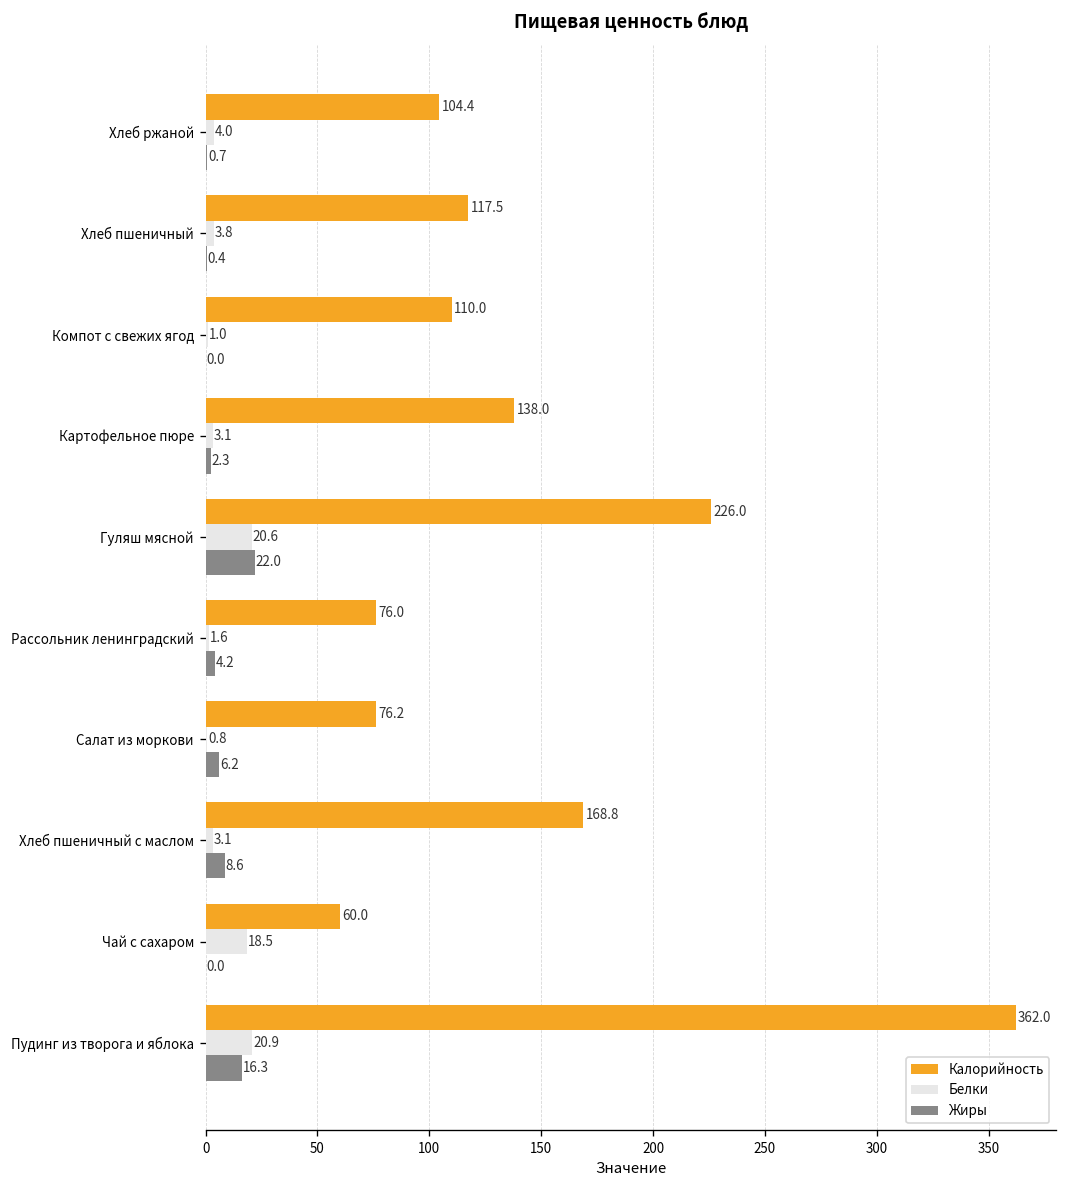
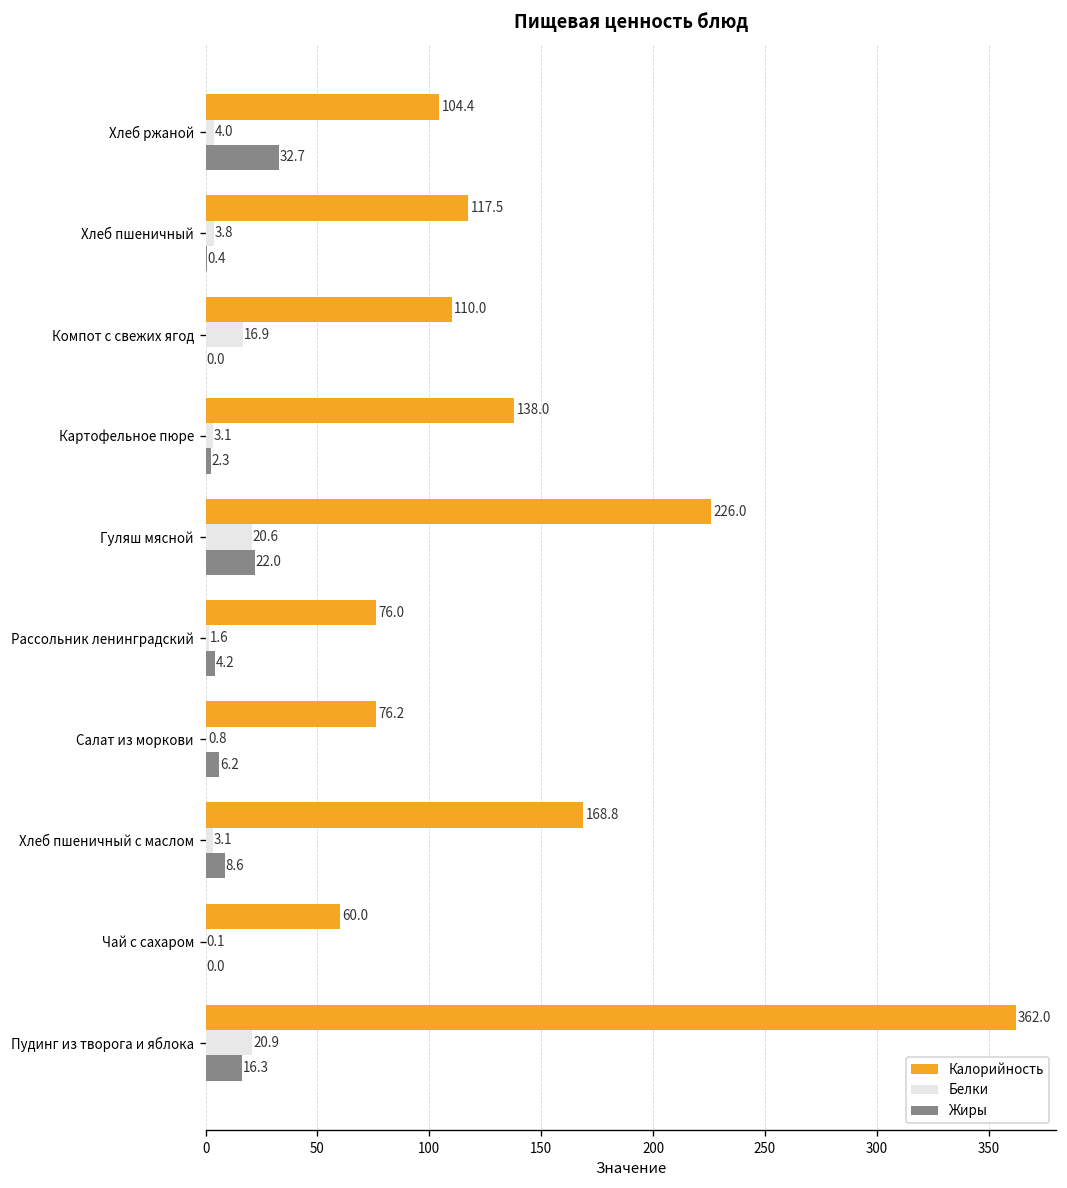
  {
    "Калорийность": {
      "Хлеб ржаной": 104.4,
      "Хлеб пшеничный": 117.5,
      "Компот с свежих ягод": 110.0,
      "Картофельное пюре": 138.0,
      "Гуляш мясной": 226.0,
      "Рассольник ленинградский": 76.0,
      "Салат из моркови": 76.2,
      "Хлеб пшеничный с маслом": 168.8,
      "Чай с сахаром": 60.0,
      "Пудинг из творога и яблока": 362.0
    },
    "Белки": {
      "Хлеб ржаной": 4.0,
      "Хлеб пшеничный": 3.8,
-     "Компот с свежих ягод": 1.0,
+     "Компот с свежих ягод": 16.9,
      "Картофельное пюре": 3.1,
      "Гуляш мясной": 20.6,
      "Рассольник ленинградский": 1.6,
      "Салат из моркови": 0.8,
      "Хлеб пшеничный с маслом": 3.1,
-     "Чай с сахаром": 18.5,
+     "Чай с сахаром": 0.1,
      "Пудинг из творога и яблока": 20.9
    },
    "Жиры": {
-     "Хлеб ржаной": 0.7,
+     "Хлеб ржаной": 32.7,
      "Хлеб пшеничный": 0.4,
      "Компот с свежих ягод": 0.0,
      "Картофельное пюре": 2.3,
      "Гуляш мясной": 22.0,
      "Рассольник ленинградский": 4.2,
      "Салат из моркови": 6.2,
      "Хлеб пшеничный с маслом": 8.6,
      "Чай с сахаром": 0.0,
      "Пудинг из творога и яблока": 16.3
    }
  }
